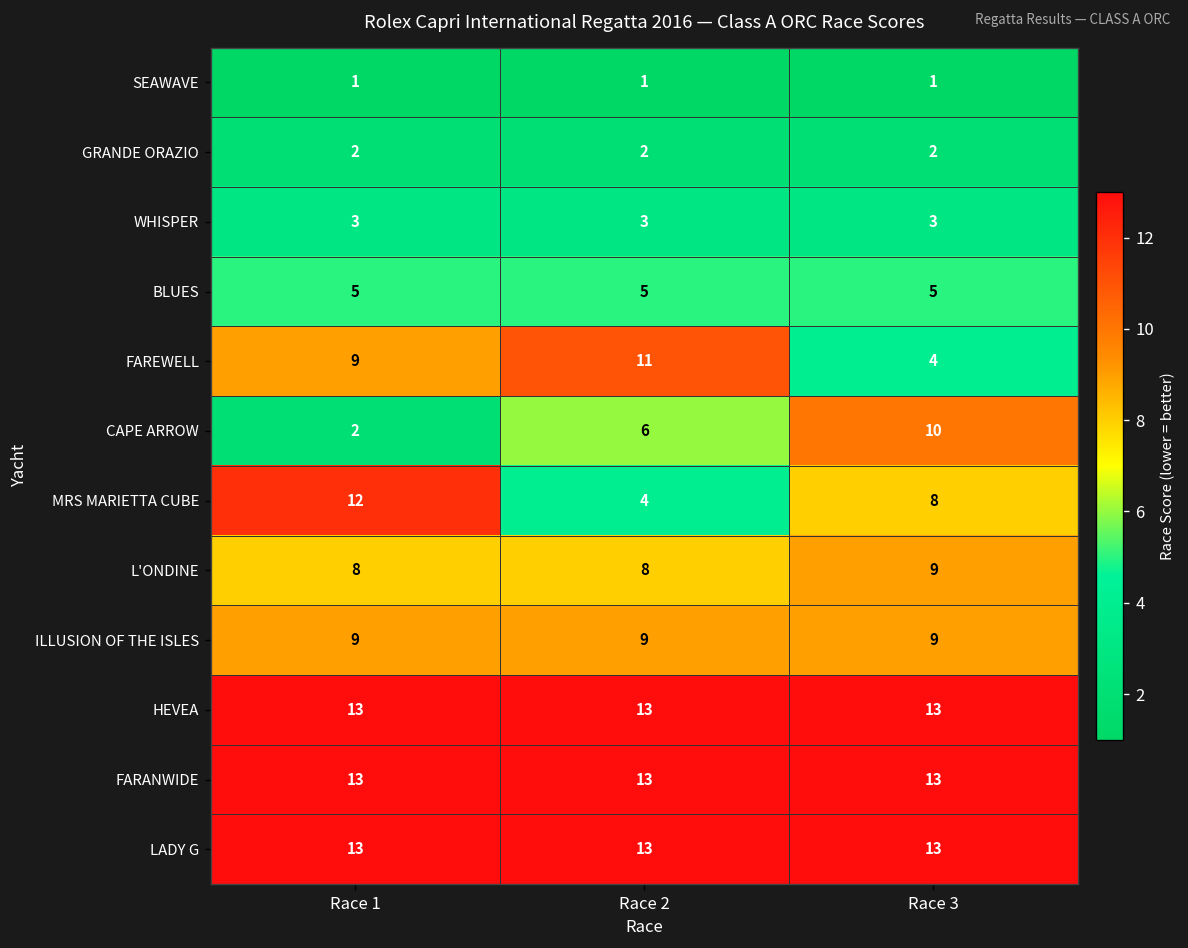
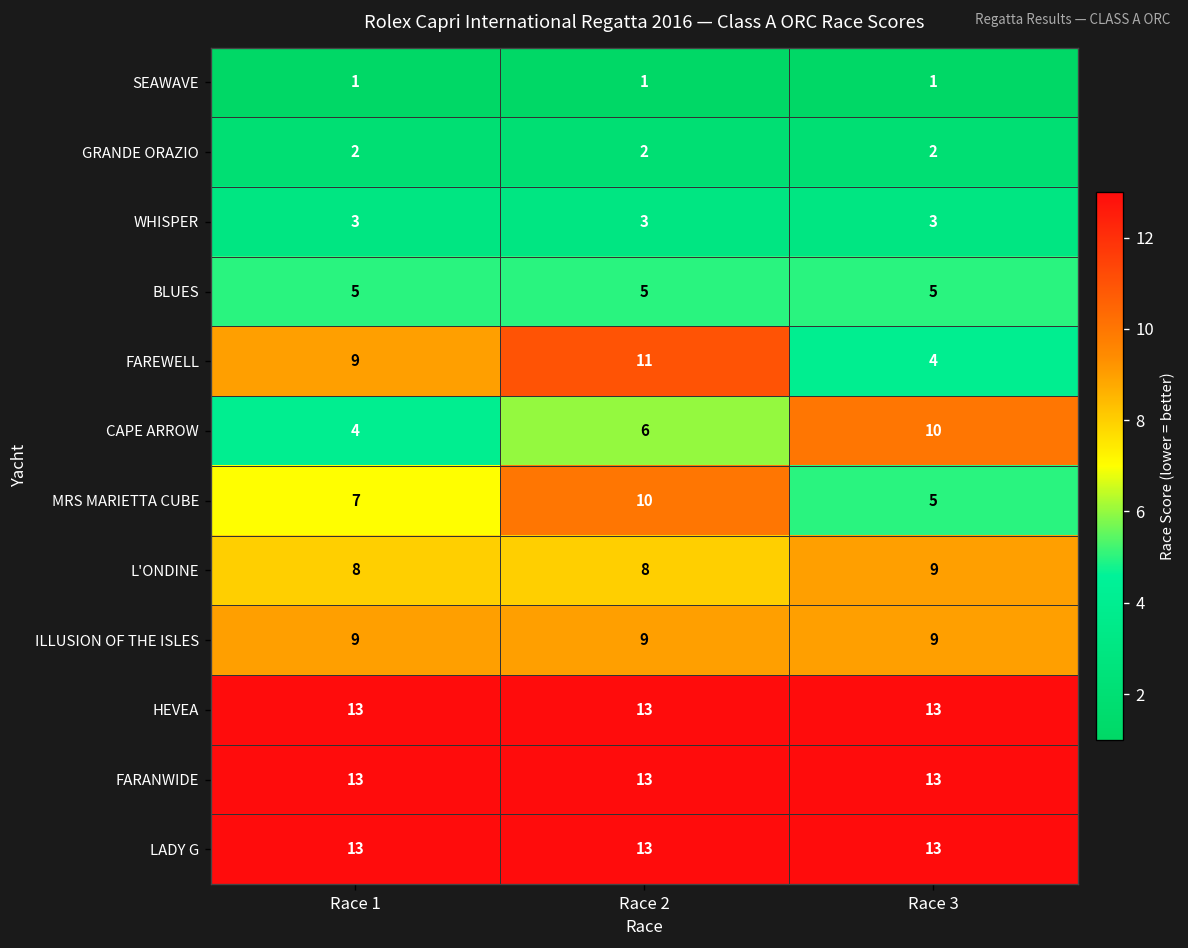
  {
    "SEAWAVE": {
      "Race 1": 1,
      "Race 2": 1,
      "Race 3": 1
    },
    "GRANDE ORAZIO": {
      "Race 1": 2,
      "Race 2": 2,
      "Race 3": 2
    },
    "WHISPER": {
      "Race 1": 3,
      "Race 2": 3,
      "Race 3": 3
    },
    "BLUES": {
      "Race 1": 5,
      "Race 2": 5,
      "Race 3": 5
    },
    "FAREWELL": {
      "Race 1": 9,
      "Race 2": 11,
      "Race 3": 4
    },
    "CAPE ARROW": {
-     "Race 1": 2,
+     "Race 1": 4,
      "Race 2": 6,
      "Race 3": 10
    },
    "MRS MARIETTA CUBE": {
-     "Race 1": 12,
-     "Race 2": 4,
-     "Race 3": 8
+     "Race 1": 7,
+     "Race 2": 10,
+     "Race 3": 5
    },
    "L'ONDINE": {
      "Race 1": 8,
      "Race 2": 8,
      "Race 3": 9
    },
    "ILLUSION OF THE ISLES": {
      "Race 1": 9,
      "Race 2": 9,
      "Race 3": 9
    },
    "HEVEA": {
      "Race 1": 13,
      "Race 2": 13,
      "Race 3": 13
    },
    "FARANWIDE": {
      "Race 1": 13,
      "Race 2": 13,
      "Race 3": 13
    },
    "LADY G": {
      "Race 1": 13,
      "Race 2": 13,
      "Race 3": 13
    }
  }
